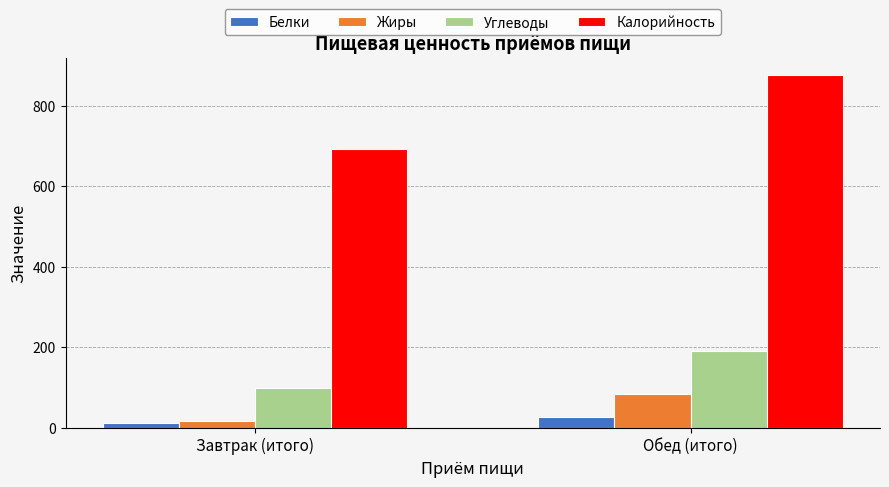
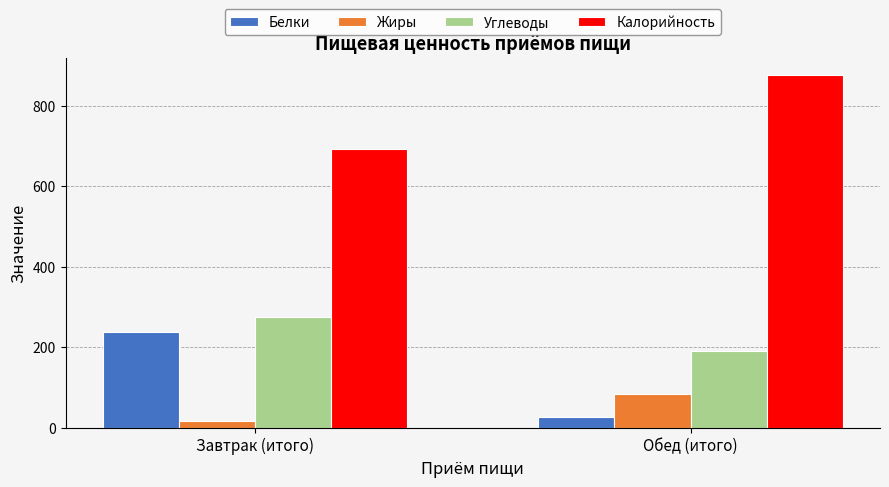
  {
    "Белки": {
-     "Завтрак (итого)": 10,
+     "Завтрак (итого)": 240,
      "Обед (итого)": 30
    },
    "Жиры": {
      "Завтрак (итого)": 20,
      "Обед (итого)": 80
    },
    "Углеводы": {
-     "Завтрак (итого)": 100,
+     "Завтрак (итого)": 280,
      "Обед (итого)": 190
    },
    "Калорийность": {
      "Завтрак (итого)": 690,
      "Обед (итого)": 880
    }
  }
